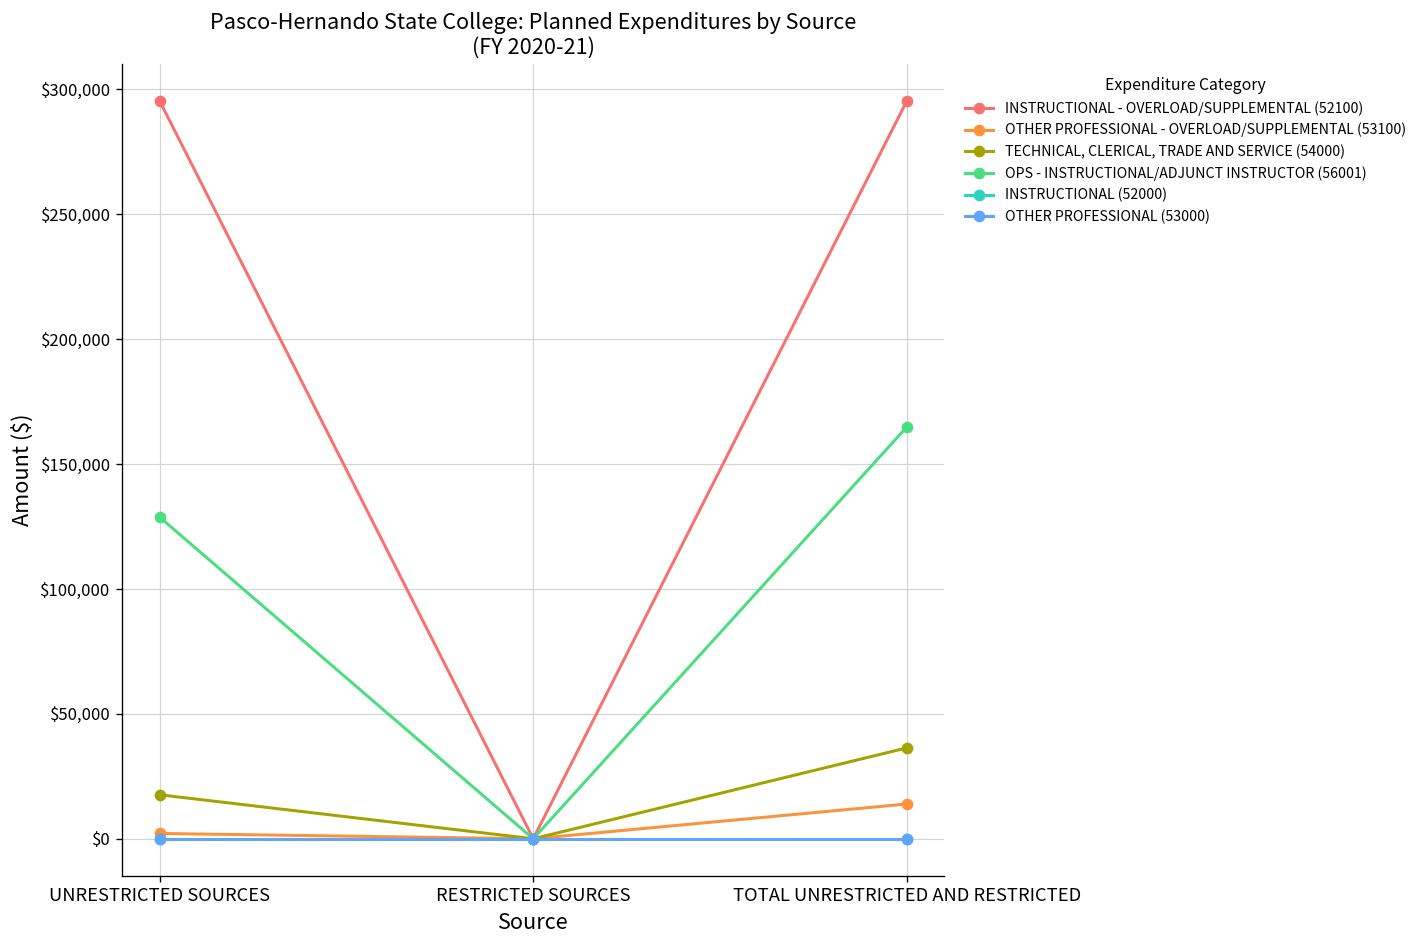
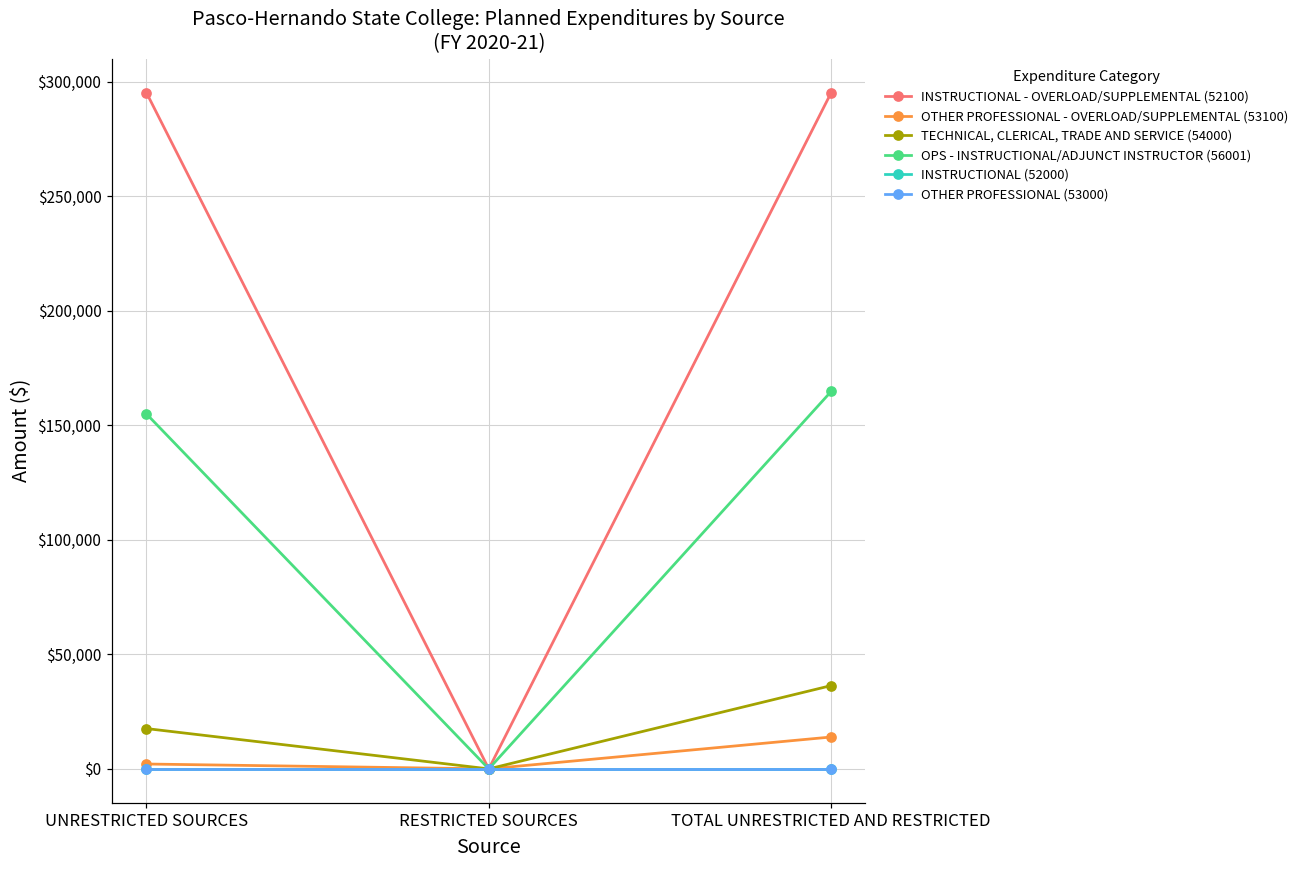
  {
    "INSTRUCTIONAL - OVERLOAD/SUPPLEMENTAL (52100)": {
      "UNRESTRICTED SOURCES": "$295,000",
      "TOTAL UNRESTRICTED AND RESTRICTED": "$295,000"
    },
    "OTHER PROFESSIONAL - OVERLOAD/SUPPLEMENTAL (53100)": {
      "UNRESTRICTED SOURCES": "$2,000",
      "TOTAL UNRESTRICTED AND RESTRICTED": "$14,000"
    },
    "TECHNICAL, CLERICAL, TRADE AND SERVICE (54000)": {
      "UNRESTRICTED SOURCES": "$18,000",
      "TOTAL UNRESTRICTED AND RESTRICTED": "$36,000"
    },
    "OPS - INSTRUCTIONAL/ADJUNCT INSTRUCTOR (56001)": {
-     "UNRESTRICTED SOURCES": "$129,000",
+     "UNRESTRICTED SOURCES": "$155,000",
      "TOTAL UNRESTRICTED AND RESTRICTED": "$165,000"
    },
    "OTHER PROFESSIONAL (53000)": {
      "UNRESTRICTED SOURCES": "$0",
      "TOTAL UNRESTRICTED AND RESTRICTED": "$0"
    }
  }
